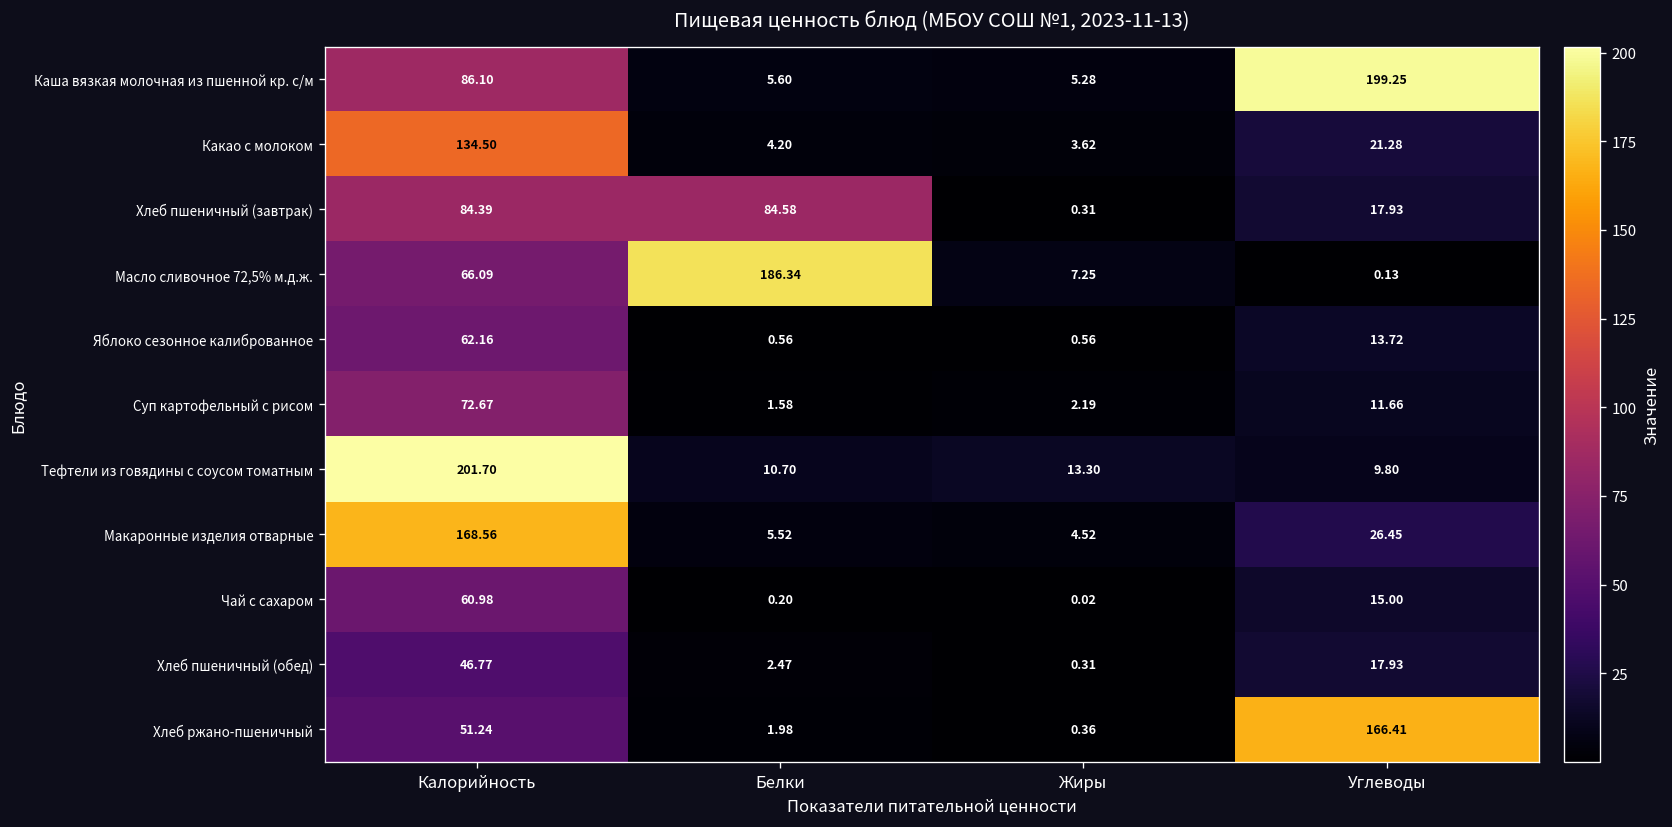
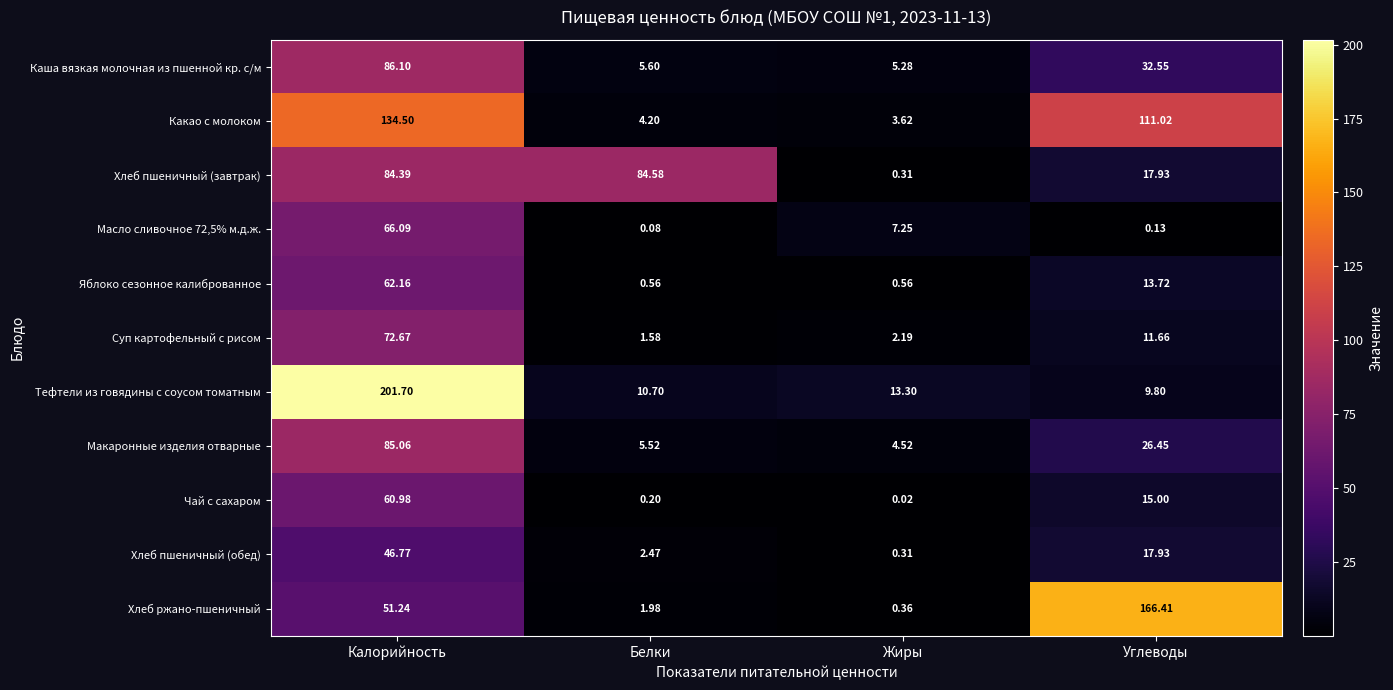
  {
    "Каша вязкая молочная из пшенной кр. с/м": {
      "Калорийность": 86.10,
      "Белки": 5.60,
      "Жиры": 5.28,
-     "Углеводы": 199.25
+     "Углеводы": 32.55
    },
    "Какао с молоком": {
      "Калорийность": 134.50,
      "Белки": 4.20,
      "Жиры": 3.62,
-     "Углеводы": 21.28
+     "Углеводы": 111.02
    },
    "Хлеб пшеничный (завтрак)": {
      "Калорийность": 84.39,
      "Белки": 84.58,
      "Жиры": 0.31,
      "Углеводы": 17.93
    },
    "Масло сливочное 72,5% м.д.ж.": {
      "Калорийность": 66.09,
-     "Белки": 186.34,
+     "Белки": 0.08,
      "Жиры": 7.25,
      "Углеводы": 0.13
    },
    "Яблоко сезонное калиброванное": {
      "Калорийность": 62.16,
      "Белки": 0.56,
      "Жиры": 0.56,
      "Углеводы": 13.72
    },
    "Суп картофельный с рисом": {
      "Калорийность": 72.67,
      "Белки": 1.58,
      "Жиры": 2.19,
      "Углеводы": 11.66
    },
    "Тефтели из говядины с соусом томатным": {
      "Калорийность": 201.70,
      "Белки": 10.70,
      "Жиры": 13.30,
      "Углеводы": 9.80
    },
    "Макаронные изделия отварные": {
-     "Калорийность": 168.56,
+     "Калорийность": 85.06,
      "Белки": 5.52,
      "Жиры": 4.52,
      "Углеводы": 26.45
    },
    "Чай с сахаром": {
      "Калорийность": 60.98,
      "Белки": 0.20,
      "Жиры": 0.02,
      "Углеводы": 15.00
    },
    "Хлеб пшеничный (обед)": {
      "Калорийность": 46.77,
      "Белки": 2.47,
      "Жиры": 0.31,
      "Углеводы": 17.93
    },
    "Хлеб ржано-пшеничный": {
      "Калорийность": 51.24,
      "Белки": 1.98,
      "Жиры": 0.36,
      "Углеводы": 166.41
    }
  }
